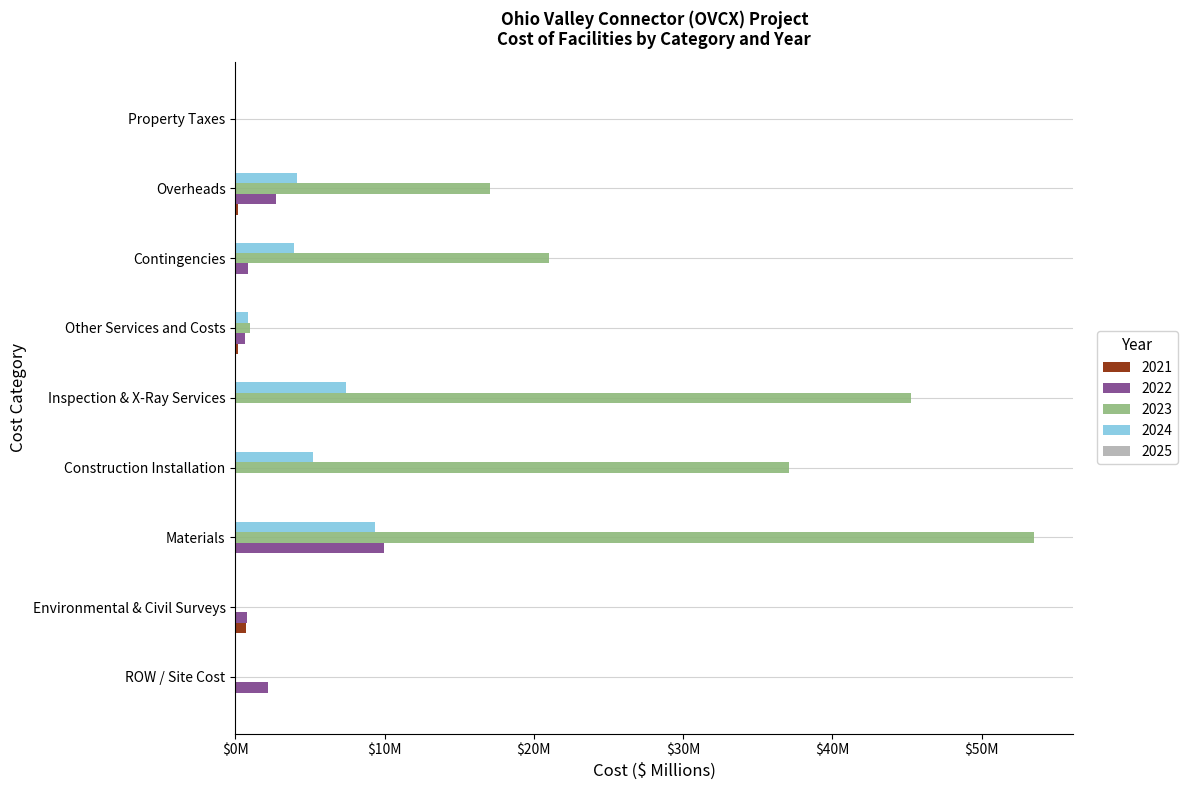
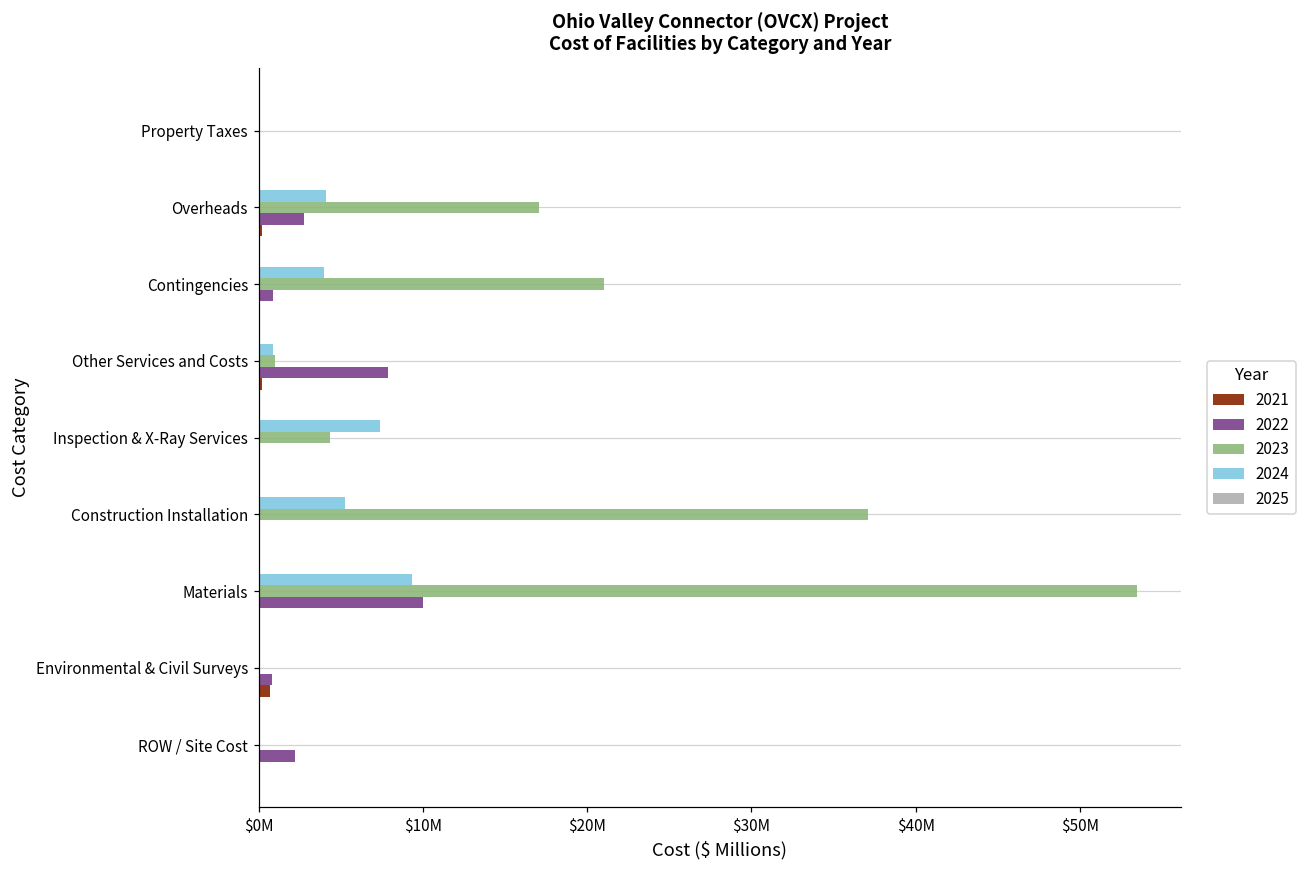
  {
    "2021": {
      "Overheads": "$200000",
      "Contingencies": "$0",
      "Other Services and Costs": "$200000",
      "Inspection & X-Ray Services": "$0",
      "Construction Installation": "$0",
      "Materials": "$0",
      "Environmental & Civil Surveys": "$700000"
    },
    "2022": {
      "Overheads": "$2800000",
      "Contingencies": "$900000",
-     "Other Services and Costs": "$600000",
+     "Other Services and Costs": "$7800000",
      "Inspection & X-Ray Services": "$0",
      "Construction Installation": "$0",
      "Materials": "$10000000",
      "Environmental & Civil Surveys": "$800000",
      "ROW / Site Cost": "$2200000"
    },
    "2023": {
      "Overheads": "$17000000",
      "Contingencies": "$21000000",
      "Other Services and Costs": "$1000000",
-     "Inspection & X-Ray Services": "$45300000",
+     "Inspection & X-Ray Services": "$4300000",
      "Construction Installation": "$37100000",
      "Materials": "$53500000",
      "Environmental & Civil Surveys": "$0",
      "ROW / Site Cost": "$0"
    },
    "2024": {
      "Property Taxes": "$0",
      "Overheads": "$4100000",
      "Contingencies": "$4000000",
      "Other Services and Costs": "$800000",
      "Inspection & X-Ray Services": "$7400000",
      "Construction Installation": "$5200000",
      "Materials": "$9300000",
      "Environmental & Civil Surveys": "$0",
      "ROW / Site Cost": "$0"
    },
    "2025": {
      "Property Taxes": "$0",
      "Other Services and Costs": "$0",
      "Construction Installation": "$0",
      "Materials": "$0",
      "Environmental & Civil Surveys": "$0",
      "ROW / Site Cost": "$0"
    }
  }
